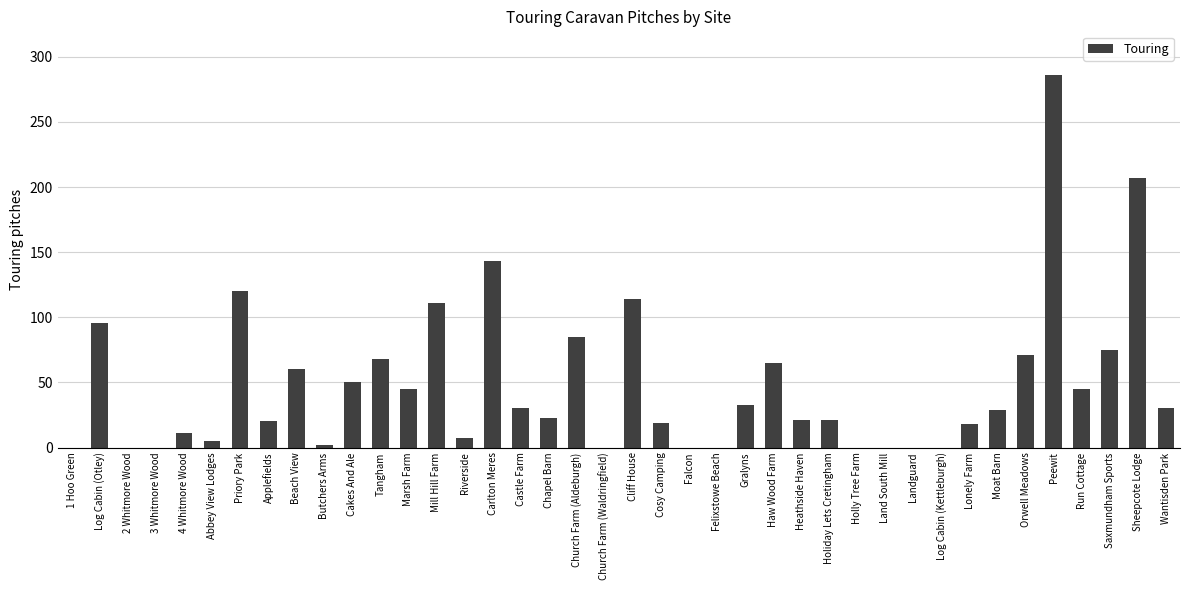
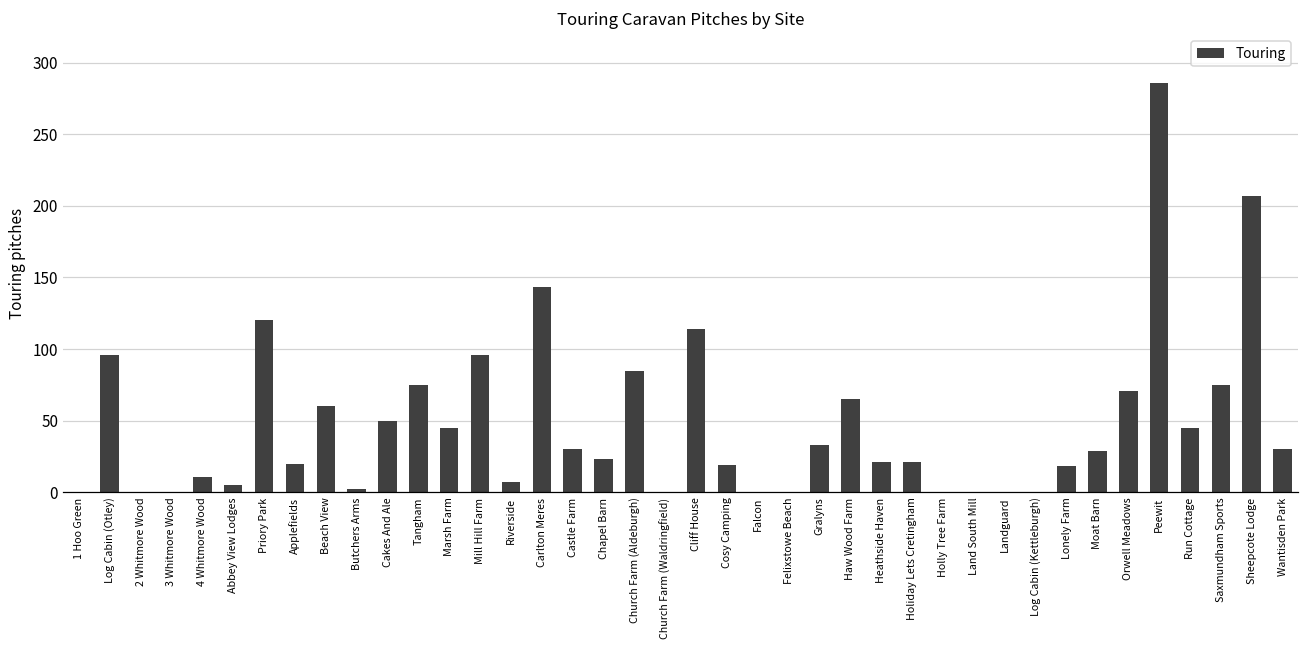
  {
    "1 Hoo Green": 0,
    "Log Cabin (Otley)": 96,
    "2 Whitmore Wood": 0,
    "3 Whitmore Wood": 0,
    "4 Whitmore Wood": 11,
    "Abbey View Lodges": 5,
    "Priory Park": 120,
    "Applefields": 20,
    "Beach View": 60,
    "Butchers Arms": 2,
    "Cakes And Ale": 50,
-   "Tangham": 68,
+   "Tangham": 75,
    "Marsh Farm": 45,
-   "Mill Hill Farm": 111,
+   "Mill Hill Farm": 96,
    "Riverside": 7,
    "Carlton Meres": 143,
    "Castle Farm": 30,
    "Chapel Barn": 23,
    "Church Farm (Aldeburgh)": 85,
    "Church Farm (Waldringfield)": 0,
    "Cliff House": 114,
    "Cosy Camping": 19,
    "Falcon": 0,
    "Felixstowe Beach": 0,
    "Gralyns": 33,
    "Haw Wood Farm": 65,
    "Heathside Haven": 21,
    "Holiday Lets Cretingham": 21,
    "Holly Tree Farm": 0,
    "Land South Mill": 0,
    "Landguard": 0,
    "Log Cabin (Kettleburgh)": 0,
    "Lonely Farm": 18,
    "Moat Barn": 29,
    "Orwell Meadows": 71,
    "Peewit": 286,
    "Run Cottage": 45,
    "Saxmundham Sports": 75,
    "Sheepcote Lodge": 207,
    "Wantisden Park": 30
  }
